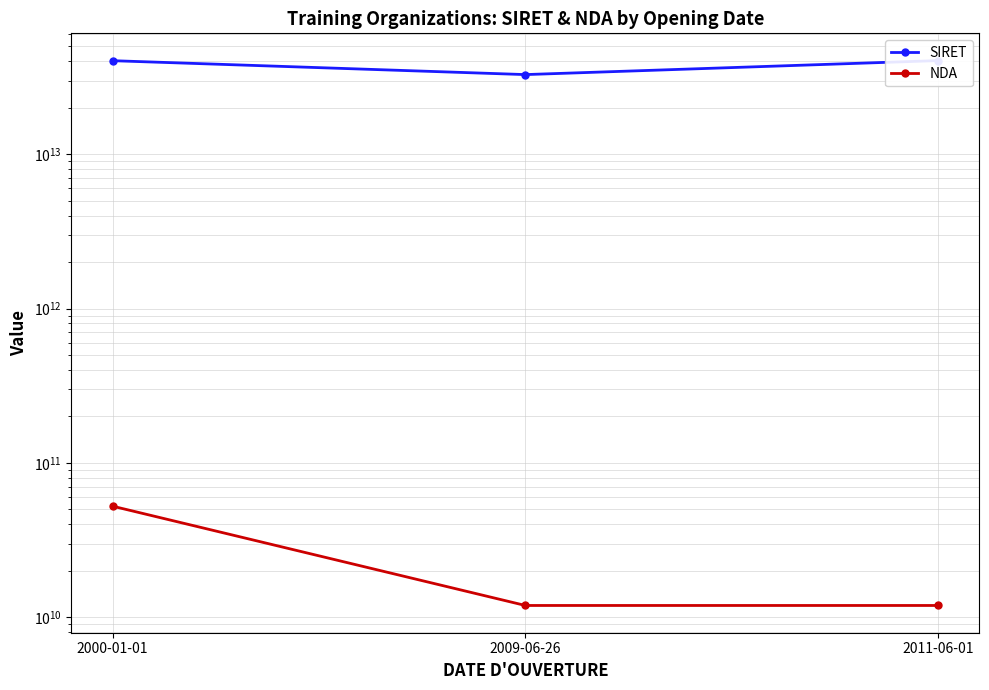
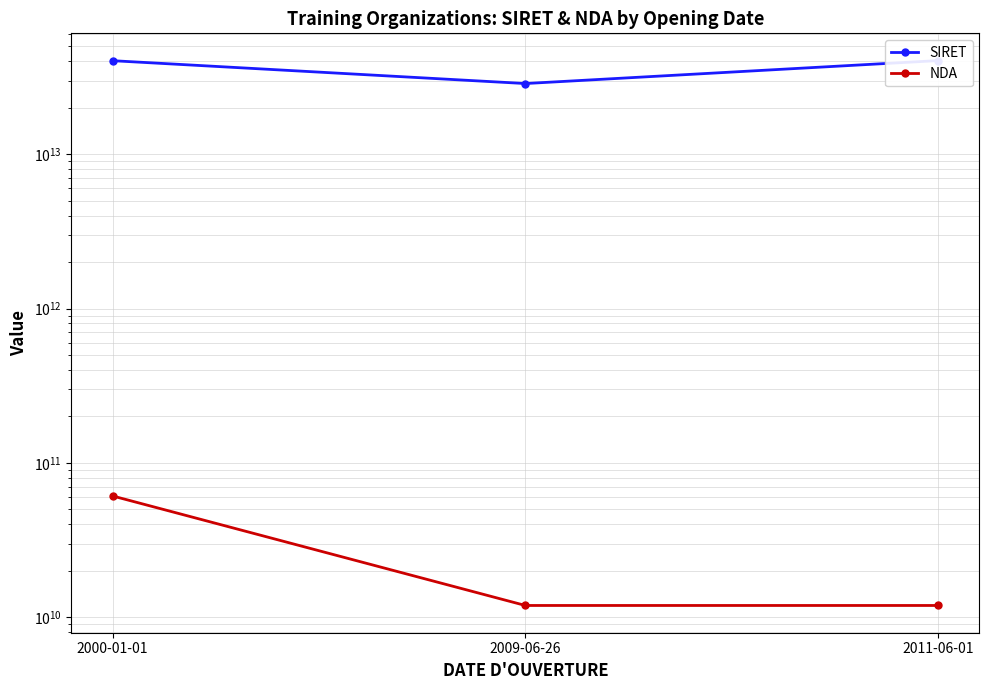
  {
    "SIRET": {
      "2000-01-01": 40000000000000,
-     "2009-06-26": 33000000000000
+     "2009-06-26": 29000000000000
    },
    "NDA": {
-     "2000-01-01": 52000000000,
+     "2000-01-01": 61000000000,
      "2009-06-26": 12000000000,
      "2011-06-01": 12000000000
    }
  }
